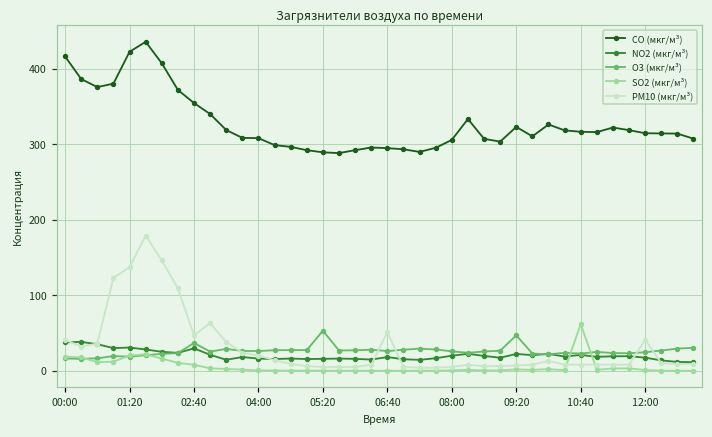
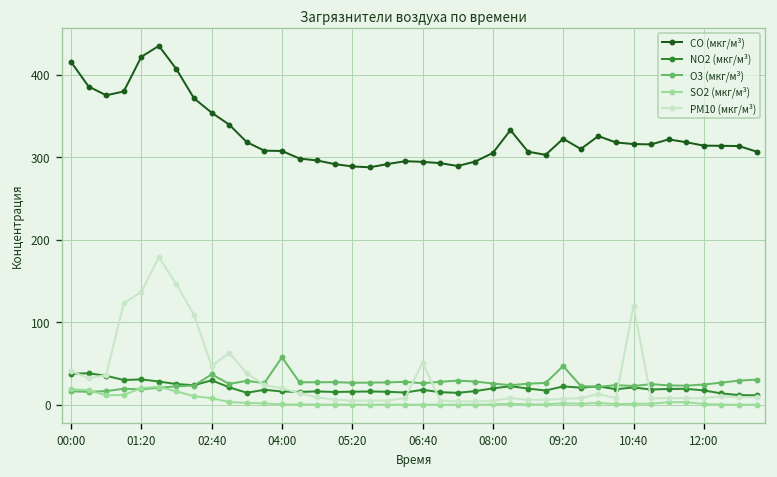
  {
    "O3 (мкг/м³)": {
      "02:40": 40,
-     "04:00": 30,
-     "05:20": 50,
+     "04:00": 60,
+     "05:20": 30,
      "06:40": 30,
      "08:00": 30,
      "09:20": 50,
      "12:00": 20
    },
    "SO2 (мкг/м³)": {
      "02:40": 10,
      "04:00": 0,
      "05:20": 0,
      "06:40": 0,
      "08:00": 0,
      "09:20": 0,
-     "10:40": 60,
+     "10:40": 0,
      "12:00": 0
    },
    "PM10 (мкг/м³)": {
      "01:20": 140,
      "02:40": 50,
      "04:00": 20,
      "05:20": 10,
      "06:40": 50,
      "08:00": 10,
      "09:20": 10,
-     "10:40": 10,
-     "12:00": 40
+     "10:40": 120,
+     "12:00": 10
    }
  }
